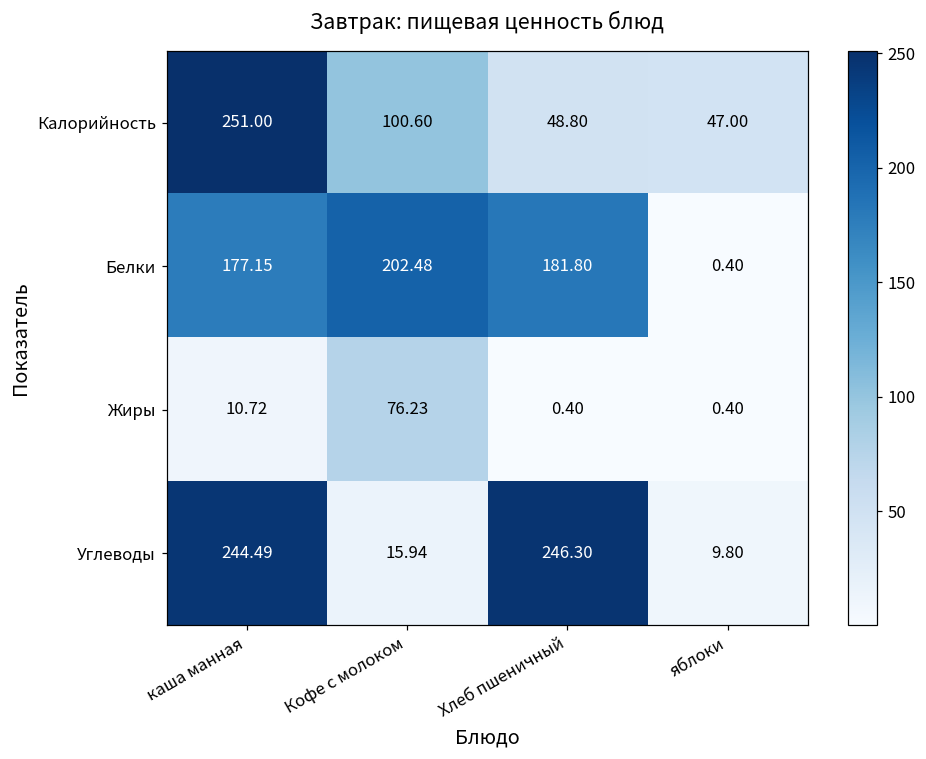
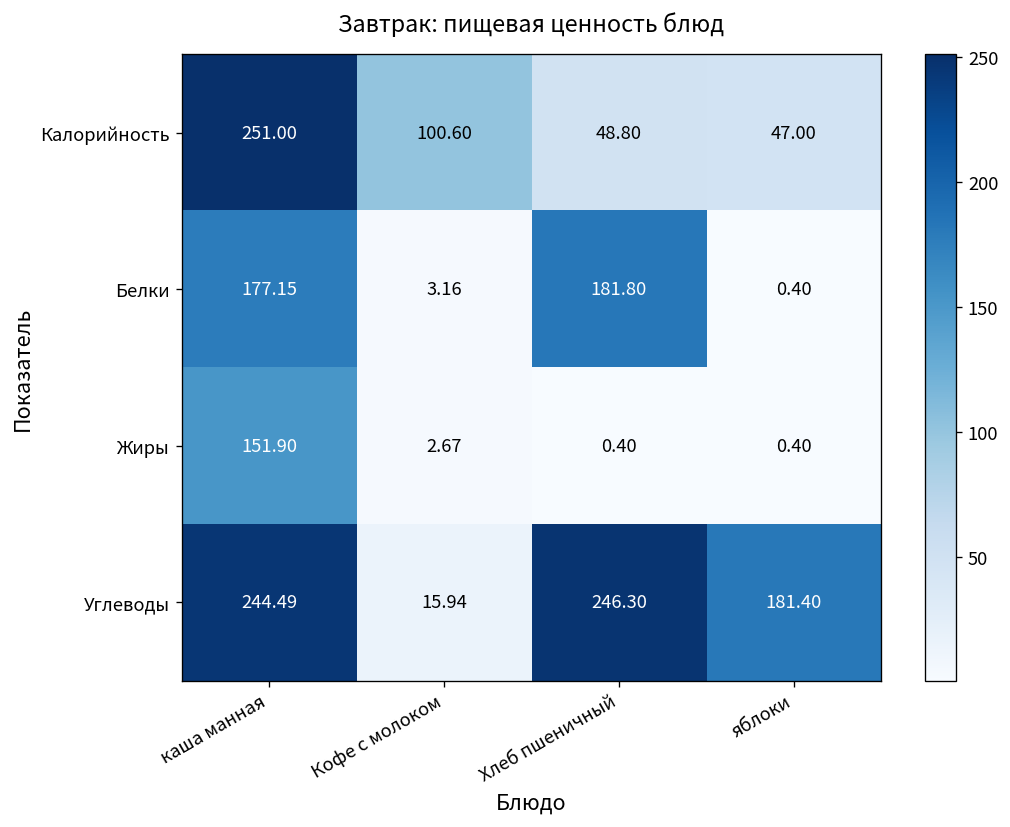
  {
    "Калорийность": {
      "каша манная": 251.00,
      "Кофе с молоком": 100.60,
      "Хлеб пшеничный": 48.80,
      "яблоки": 47.00
    },
    "Белки": {
      "каша манная": 177.15,
-     "Кофе с молоком": 202.48,
+     "Кофе с молоком": 3.16,
      "Хлеб пшеничный": 181.80,
      "яблоки": 0.40
    },
    "Жиры": {
-     "каша манная": 10.72,
-     "Кофе с молоком": 76.23,
+     "каша манная": 151.90,
+     "Кофе с молоком": 2.67,
      "Хлеб пшеничный": 0.40,
      "яблоки": 0.40
    },
    "Углеводы": {
      "каша манная": 244.49,
      "Кофе с молоком": 15.94,
      "Хлеб пшеничный": 246.30,
-     "яблоки": 9.80
+     "яблоки": 181.40
    }
  }
